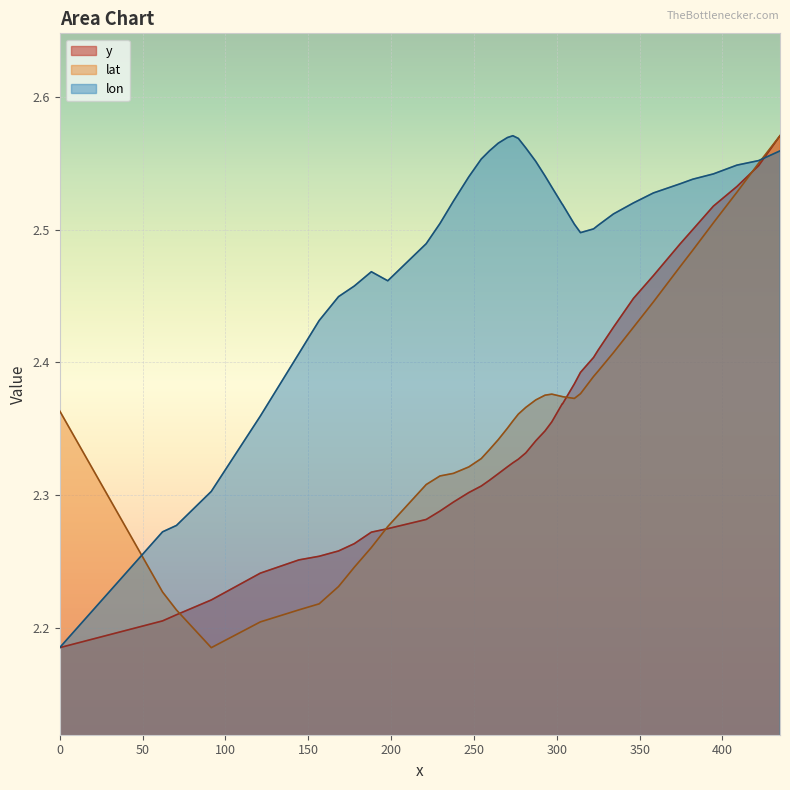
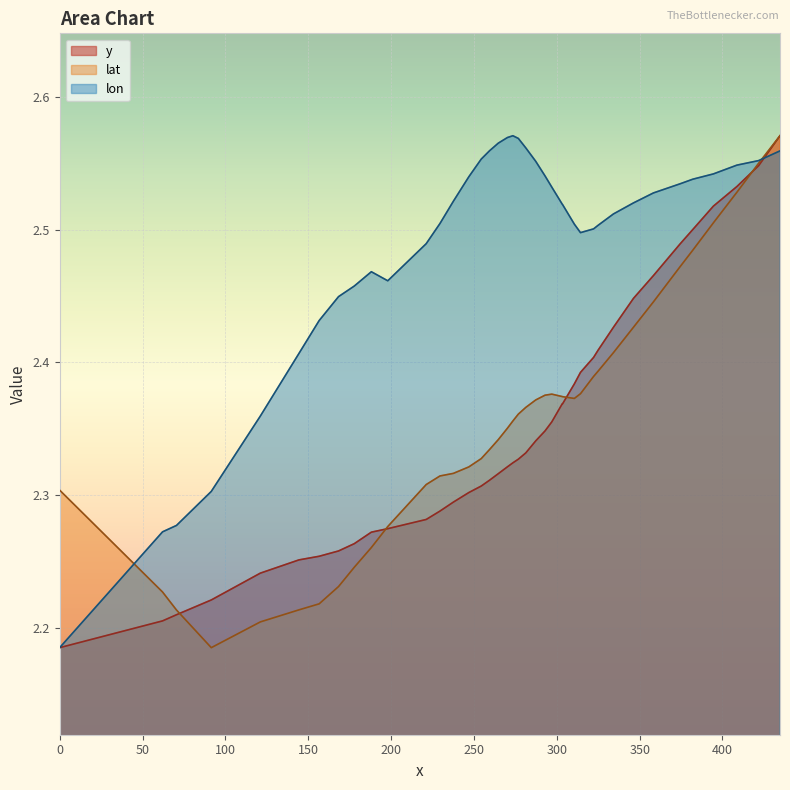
  {
    "lat": {
-     "0": 2.363
+     "0": 2.304
    }
  }
